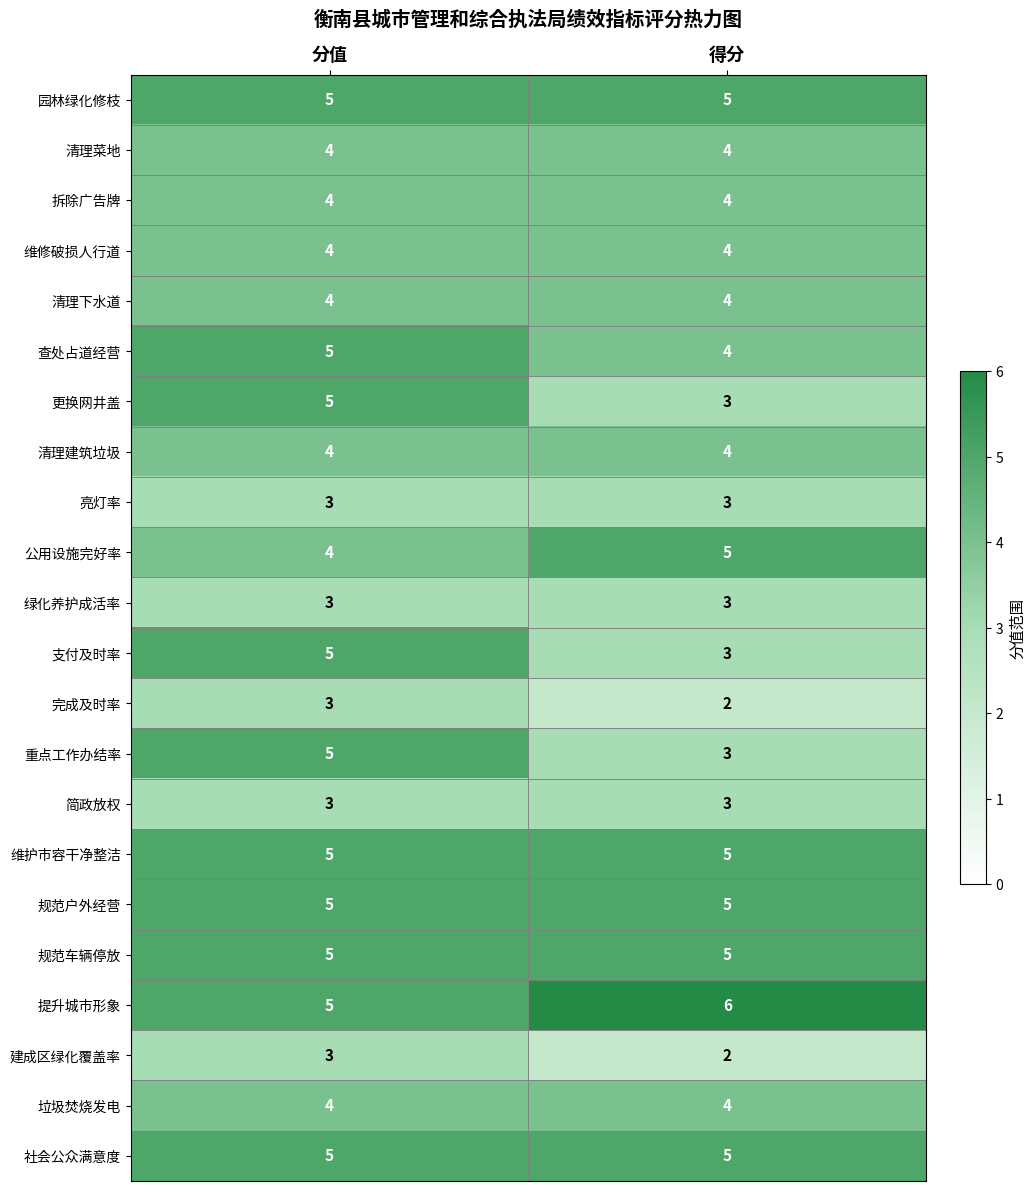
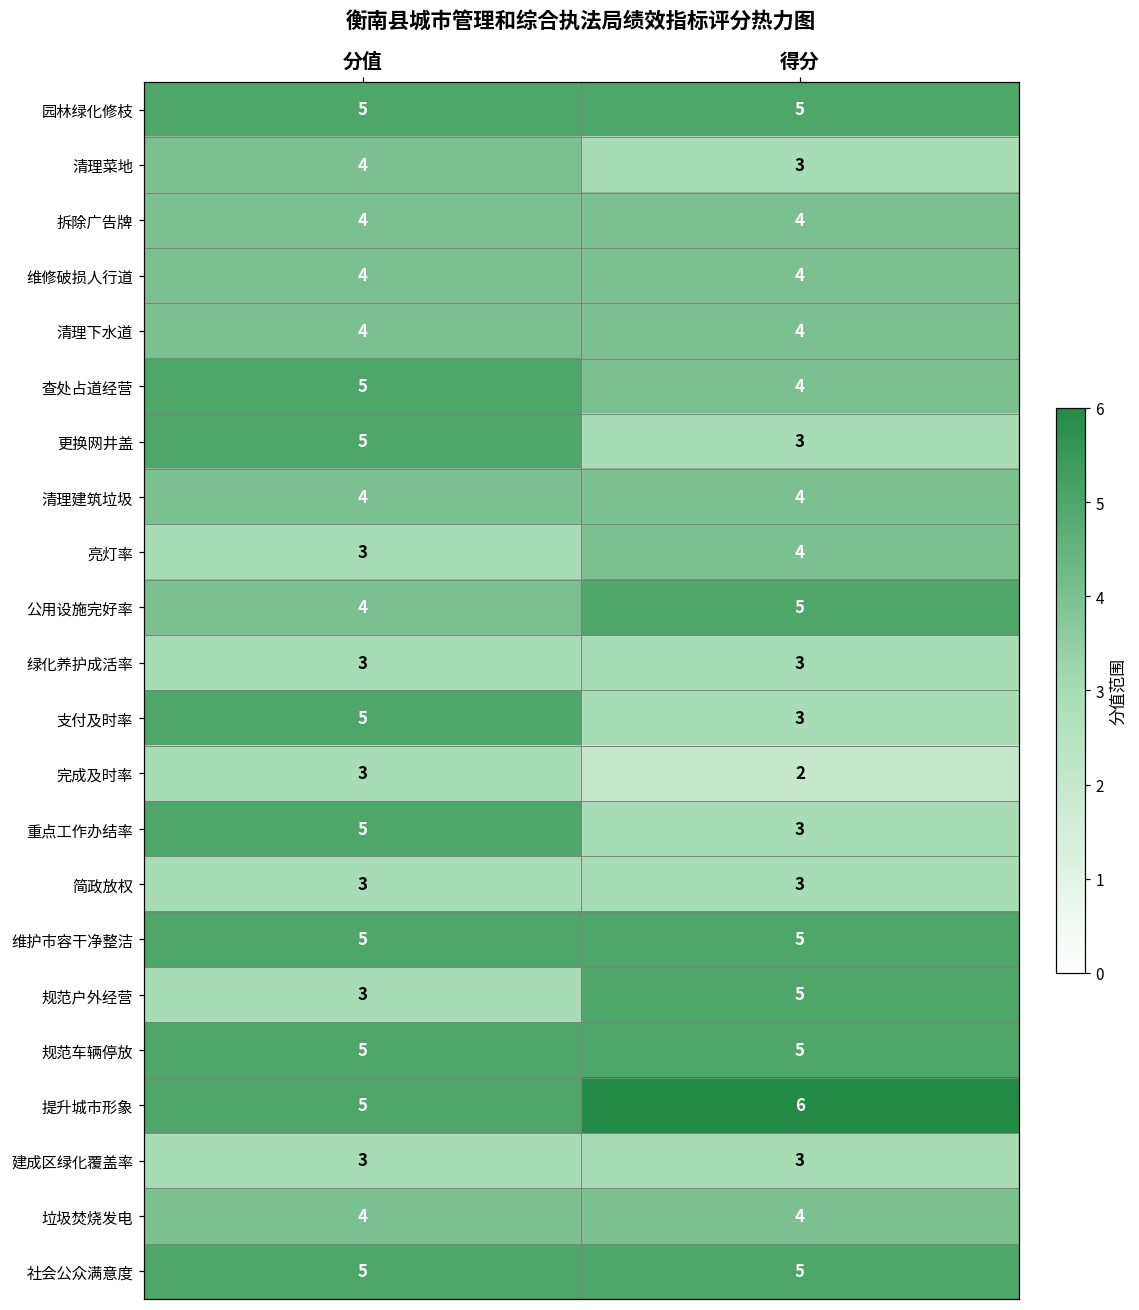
  {
    "园林绿化修枝": {
      "分值": 5,
      "得分": 5
    },
    "清理菜地": {
      "分值": 4,
-     "得分": 4
+     "得分": 3
    },
    "拆除广告牌": {
      "分值": 4,
      "得分": 4
    },
    "维修破损人行道": {
      "分值": 4,
      "得分": 4
    },
    "清理下水道": {
      "分值": 4,
      "得分": 4
    },
    "查处占道经营": {
      "分值": 5,
      "得分": 4
    },
    "更换网井盖": {
      "分值": 5,
      "得分": 3
    },
    "清理建筑垃圾": {
      "分值": 4,
      "得分": 4
    },
    "亮灯率": {
      "分值": 3,
-     "得分": 3
+     "得分": 4
    },
    "公用设施完好率": {
      "分值": 4,
      "得分": 5
    },
    "绿化养护成活率": {
      "分值": 3,
      "得分": 3
    },
    "支付及时率": {
      "分值": 5,
      "得分": 3
    },
    "完成及时率": {
      "分值": 3,
      "得分": 2
    },
    "重点工作办结率": {
      "分值": 5,
      "得分": 3
    },
    "简政放权": {
      "分值": 3,
      "得分": 3
    },
    "维护市容干净整洁": {
      "分值": 5,
      "得分": 5
    },
    "规范户外经营": {
-     "分值": 5,
+     "分值": 3,
      "得分": 5
    },
    "规范车辆停放": {
      "分值": 5,
      "得分": 5
    },
    "提升城市形象": {
      "分值": 5,
      "得分": 6
    },
    "建成区绿化覆盖率": {
      "分值": 3,
-     "得分": 2
+     "得分": 3
    },
    "垃圾焚烧发电": {
      "分值": 4,
      "得分": 4
    },
    "社会公众满意度": {
      "分值": 5,
      "得分": 5
    }
  }
